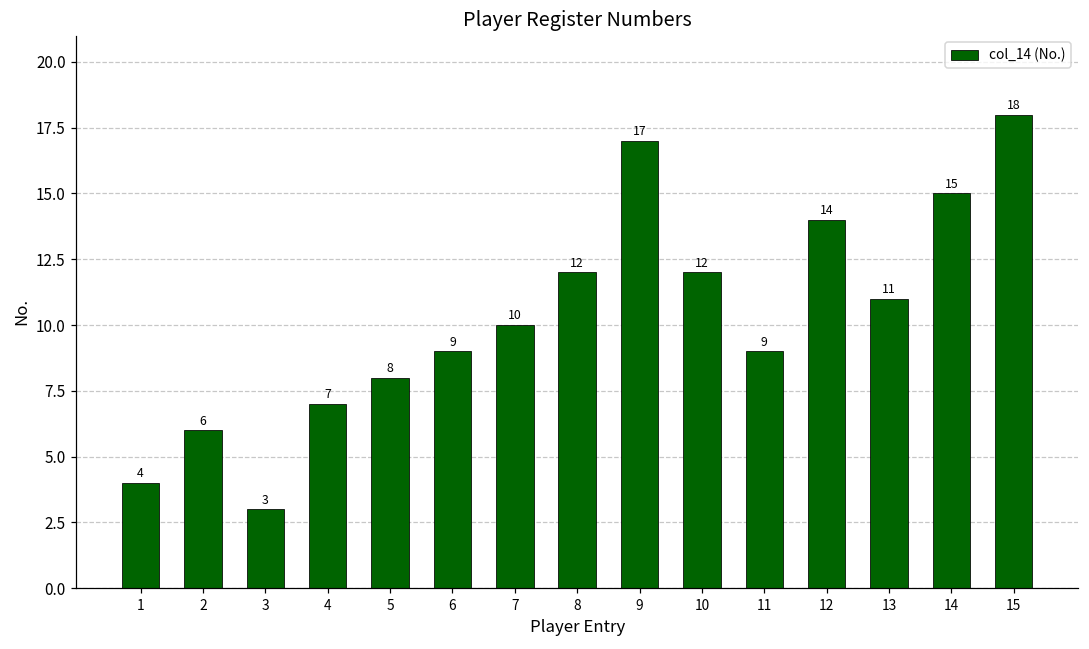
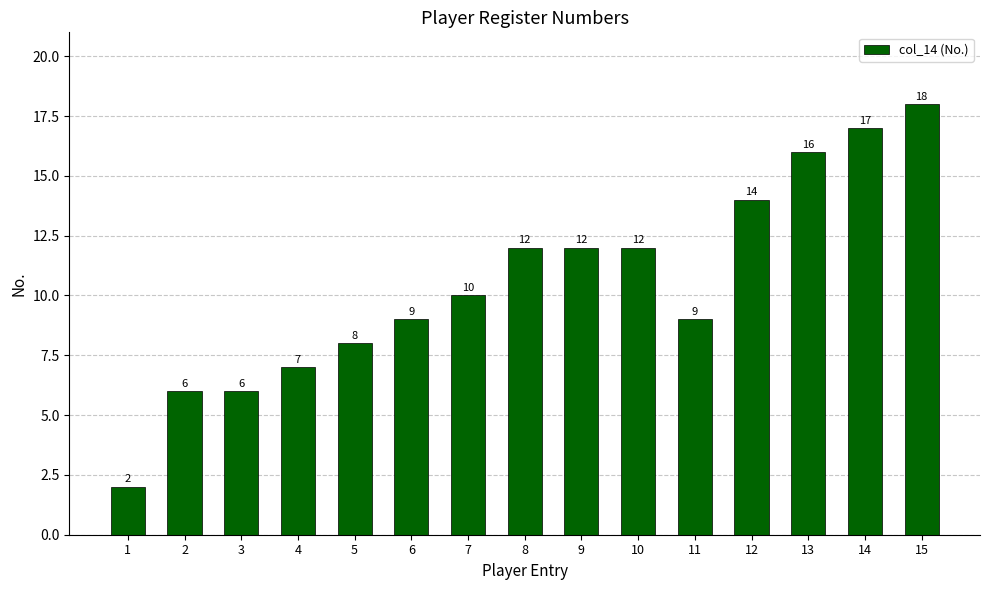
  {
-   "1": 4,
+   "1": 2,
    "2": 6,
-   "3": 3,
+   "3": 6,
    "4": 7,
    "5": 8,
    "6": 9,
    "7": 10,
    "8": 12,
-   "9": 17,
+   "9": 12,
    "10": 12,
    "11": 9,
    "12": 14,
-   "13": 11,
-   "14": 15,
+   "13": 16,
+   "14": 17,
    "15": 18
  }
